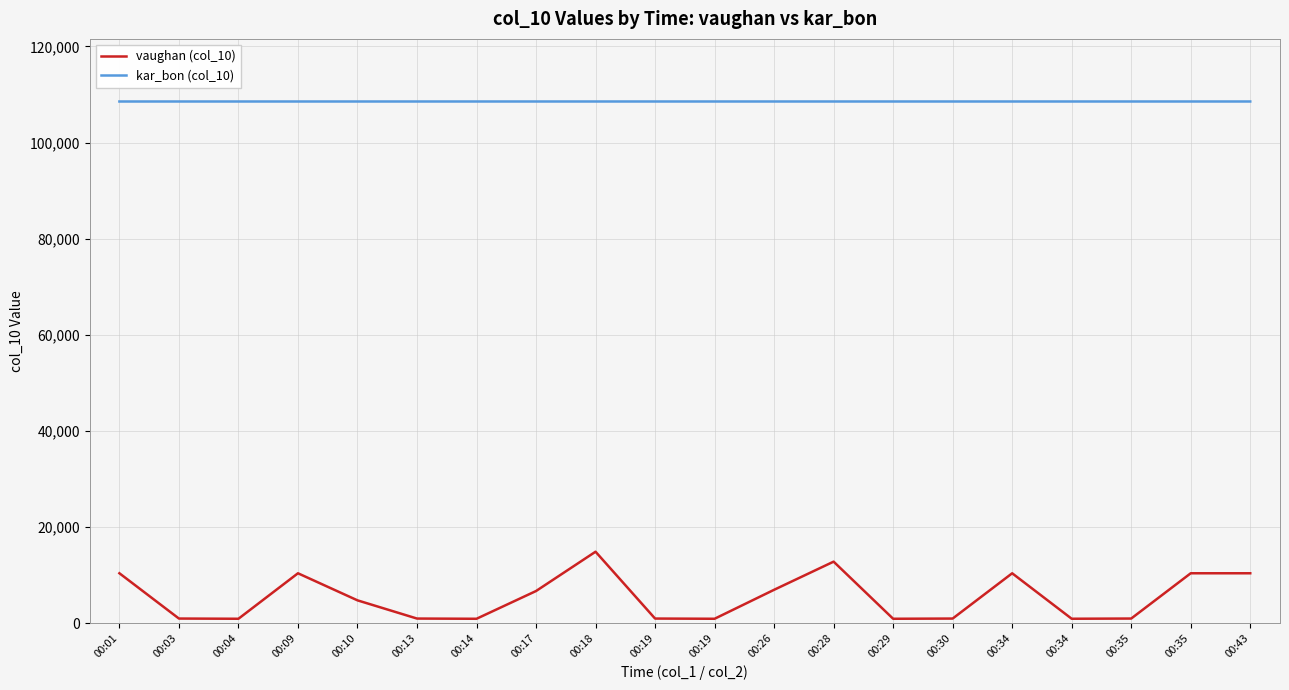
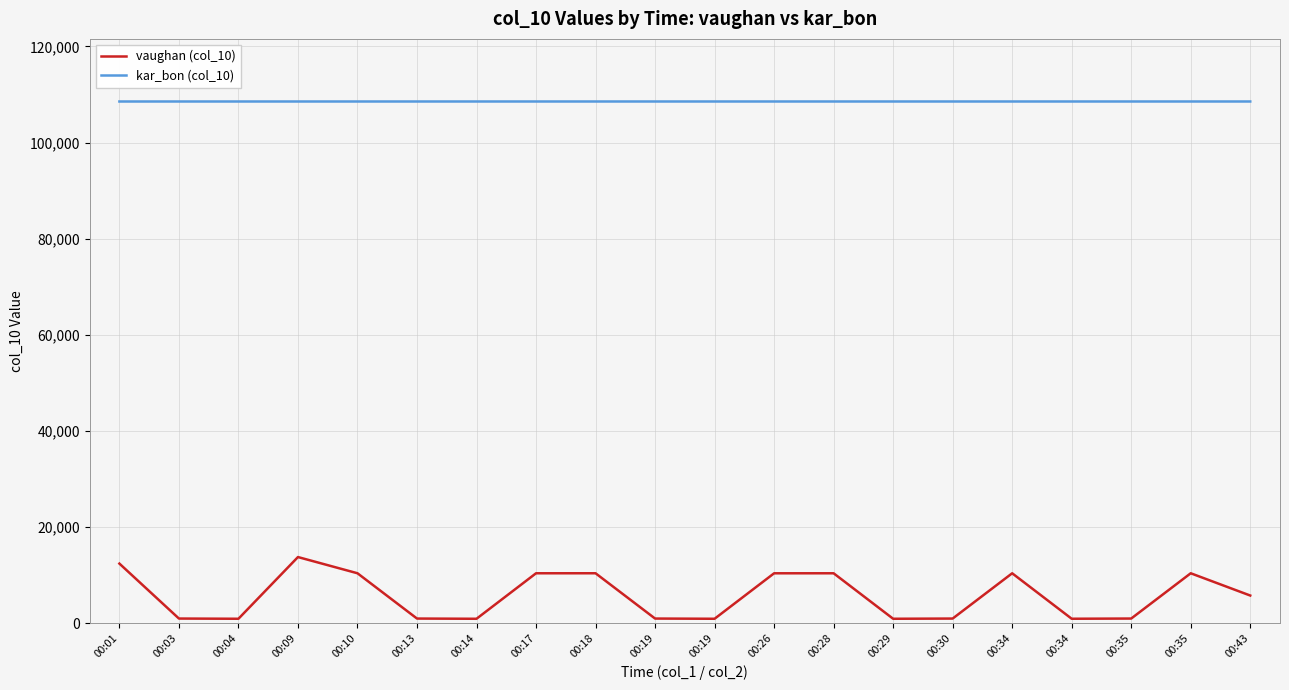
  {
    "vaughan (col_10)": {
-     "00:01": "10,000",
+     "00:01": "12,000",
      "00:03": "1,000",
      "00:04": "1,000",
-     "00:09": "10,000",
-     "00:10": "5,000",
+     "00:09": "14,000",
+     "00:10": "10,000",
      "00:13": "1,000",
      "00:14": "1,000",
-     "00:17": "7,000",
-     "00:18": "15,000",
-     "00:26": "7,000",
-     "00:28": "13,000",
+     "00:17": "10,000",
+     "00:18": "10,000",
+     "00:26": "10,000",
+     "00:28": "10,000",
      "00:29": "1,000",
      "00:30": "1,000",
-     "00:43": "10,000"
+     "00:43": "6,000"
    },
    "kar_bon (col_10)": {
      "00:01": "109,000",
      "00:03": "109,000",
      "00:04": "109,000",
      "00:09": "109,000",
      "00:10": "109,000",
      "00:13": "109,000",
      "00:14": "109,000",
      "00:17": "109,000",
      "00:18": "109,000",
      "00:26": "109,000",
      "00:28": "109,000",
      "00:29": "109,000",
      "00:30": "109,000",
      "00:43": "109,000"
    }
  }
